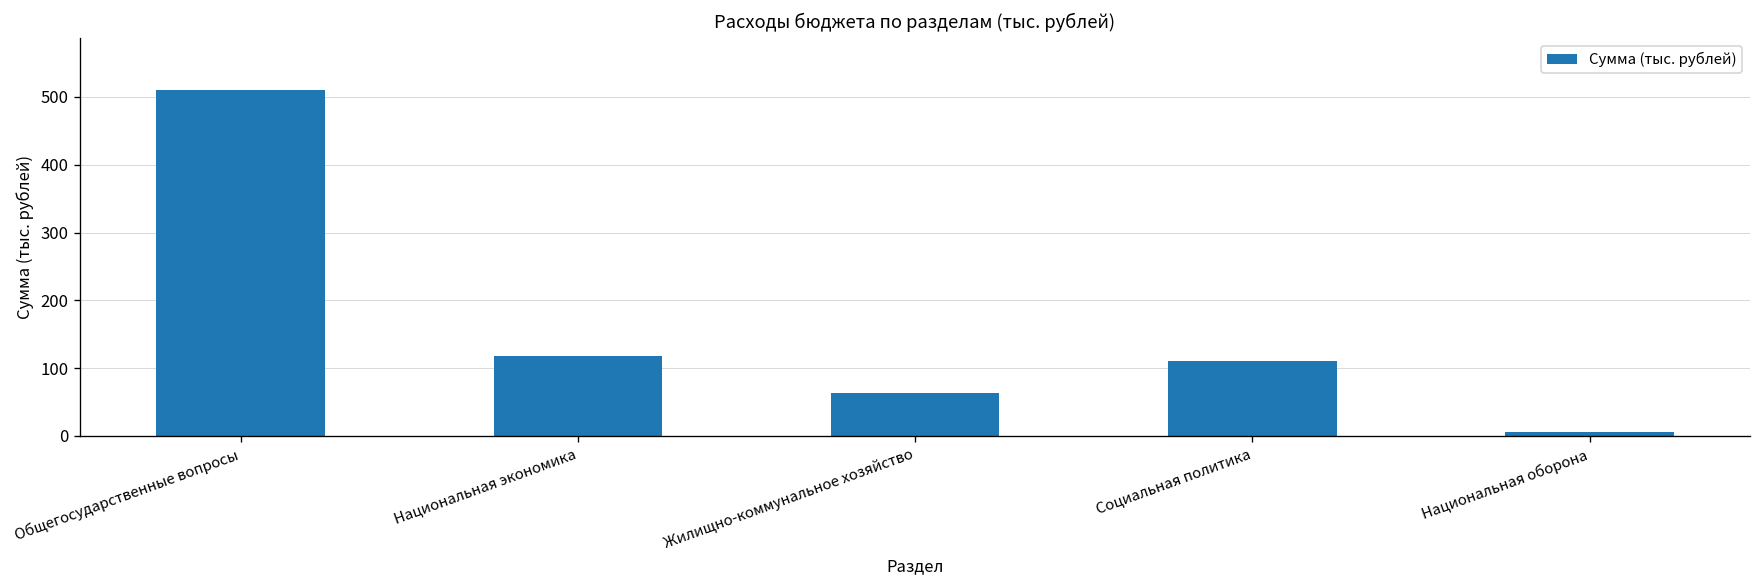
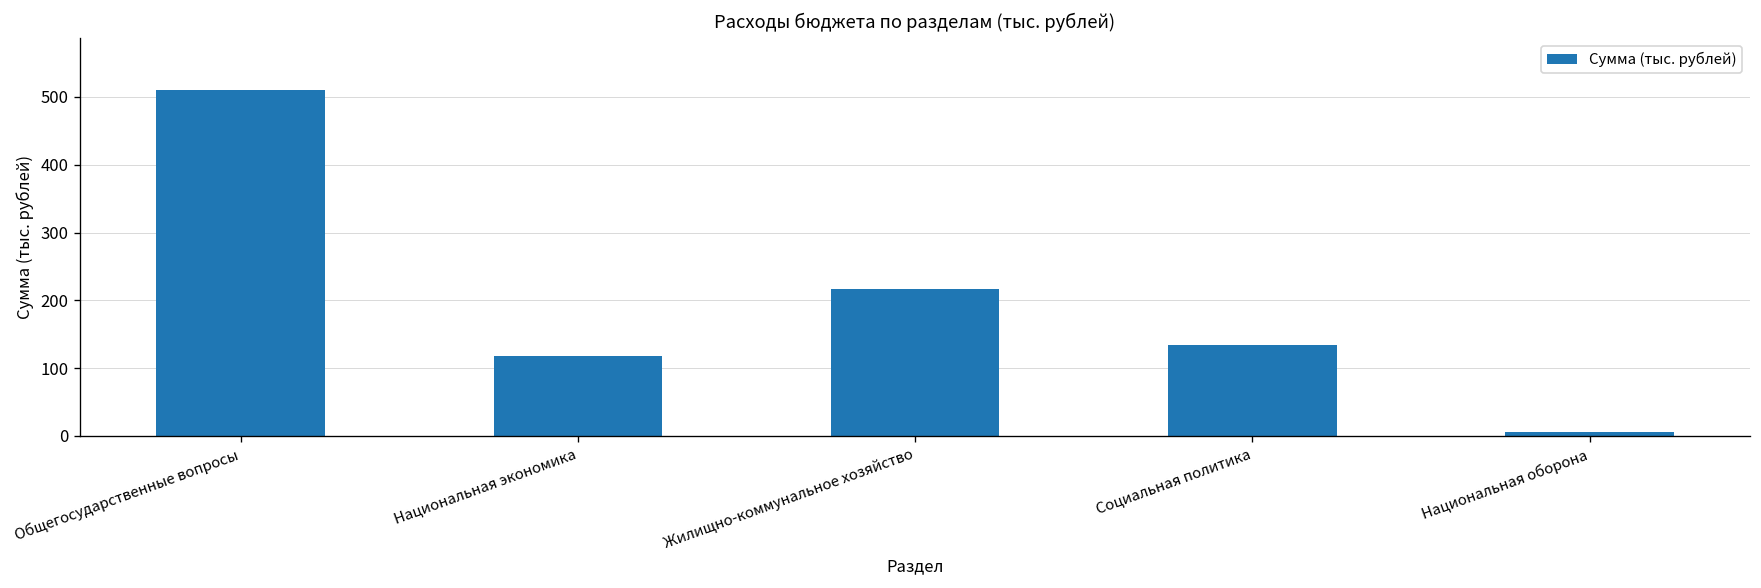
  {
    "Общегосударственные вопросы": 510,
    "Национальная экономика": 120,
-   "Жилищно-коммунальное хозяйство": 60,
-   "Социальная политика": 110,
+   "Жилищно-коммунальное хозяйство": 220,
+   "Социальная политика": 130,
    "Национальная оборона": 0
  }
